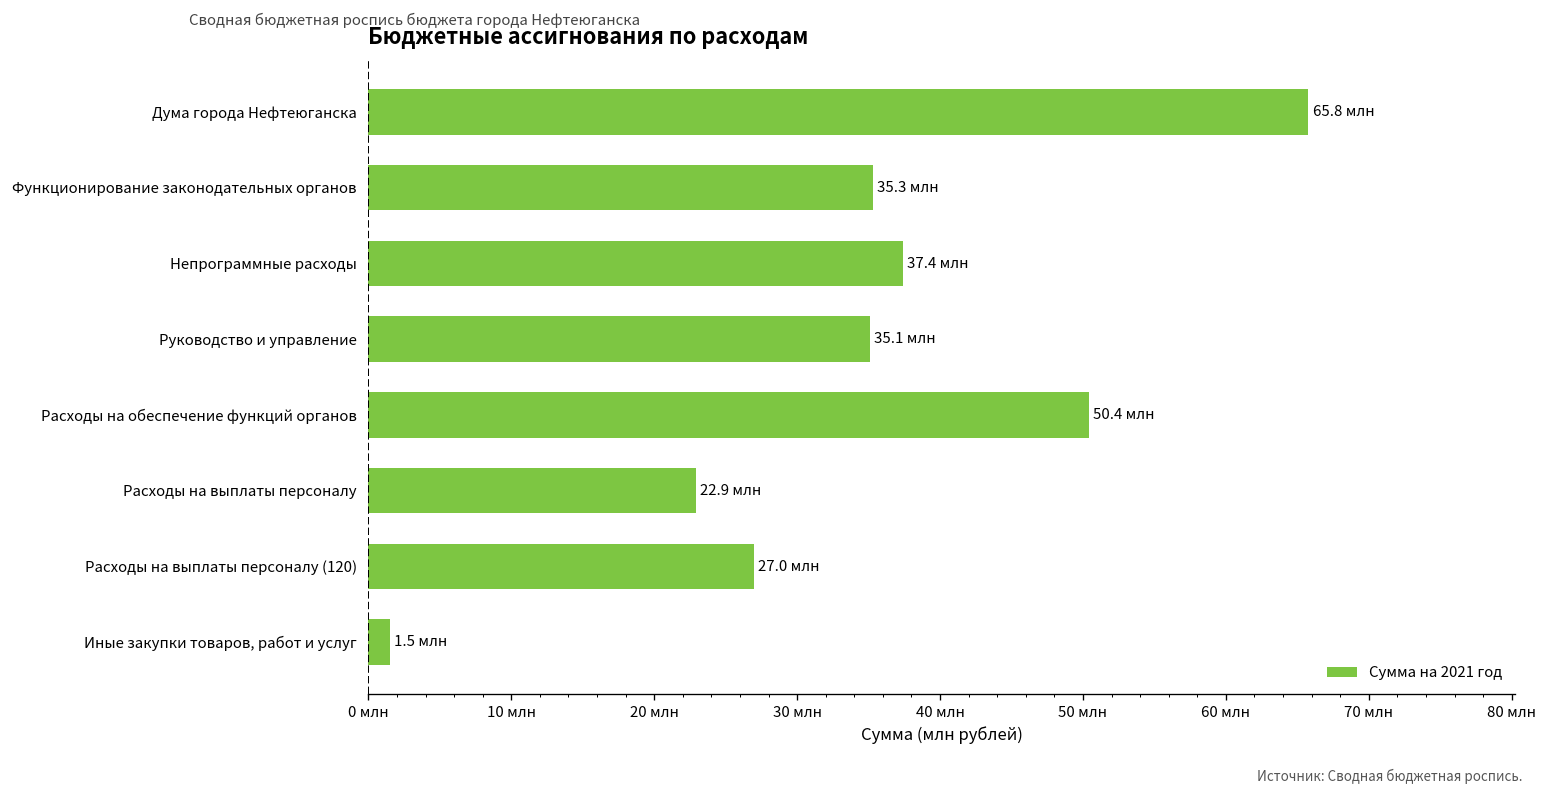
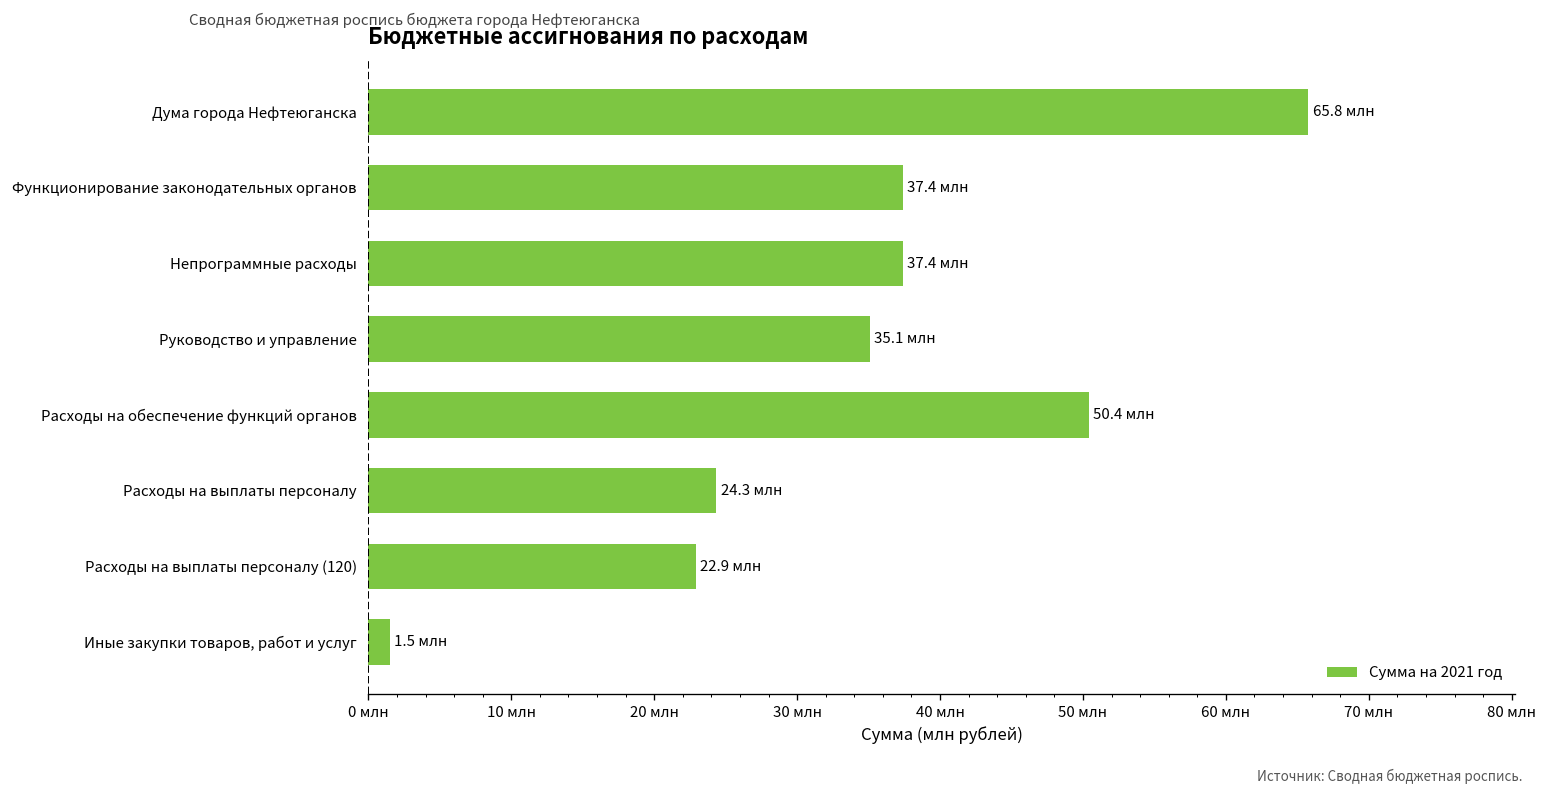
  {
    "Дума города Нефтеюганска": 65.8,
-   "Функционирование законодательных органов": 35.3,
+   "Функционирование законодательных органов": 37.4,
    "Непрограммные расходы": 37.4,
    "Руководство и управление": 35.1,
    "Расходы на обеспечение функций органов": 50.4,
-   "Расходы на выплаты персоналу": 22.9,
-   "Расходы на выплаты персоналу (120)": 27.0,
+   "Расходы на выплаты персоналу": 24.3,
+   "Расходы на выплаты персоналу (120)": 22.9,
    "Иные закупки товаров, работ и услуг": 1.5
  }
